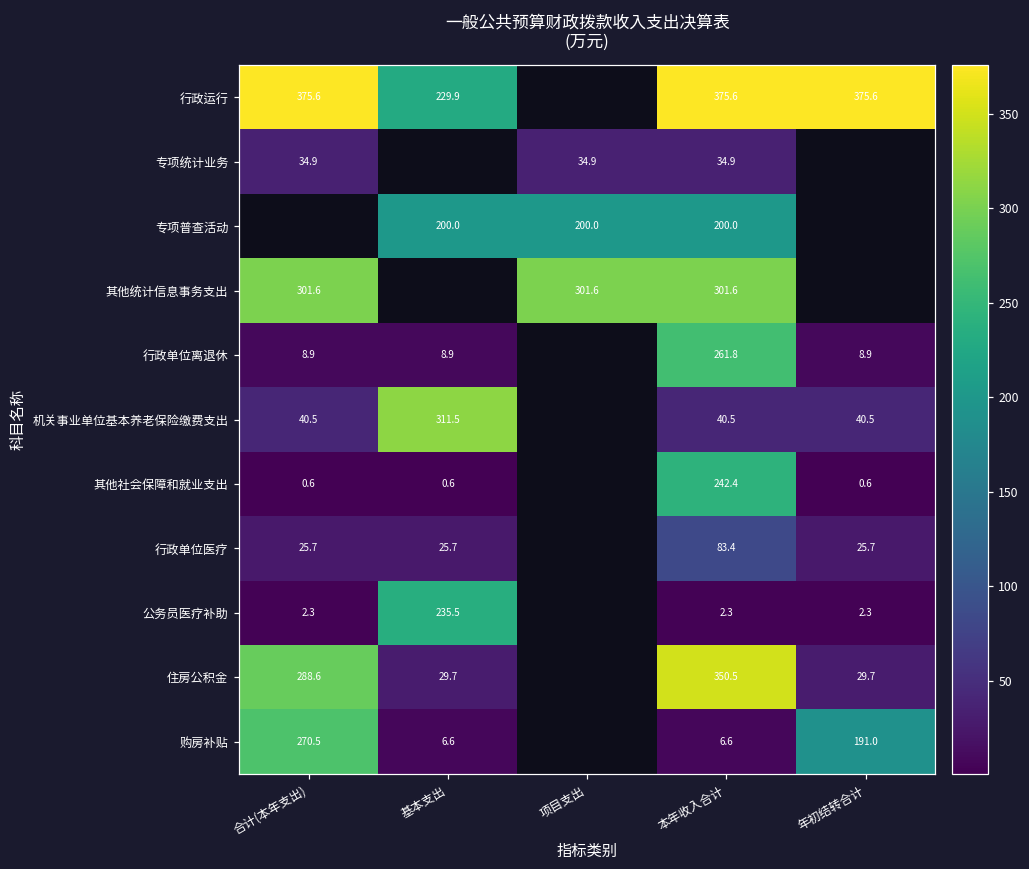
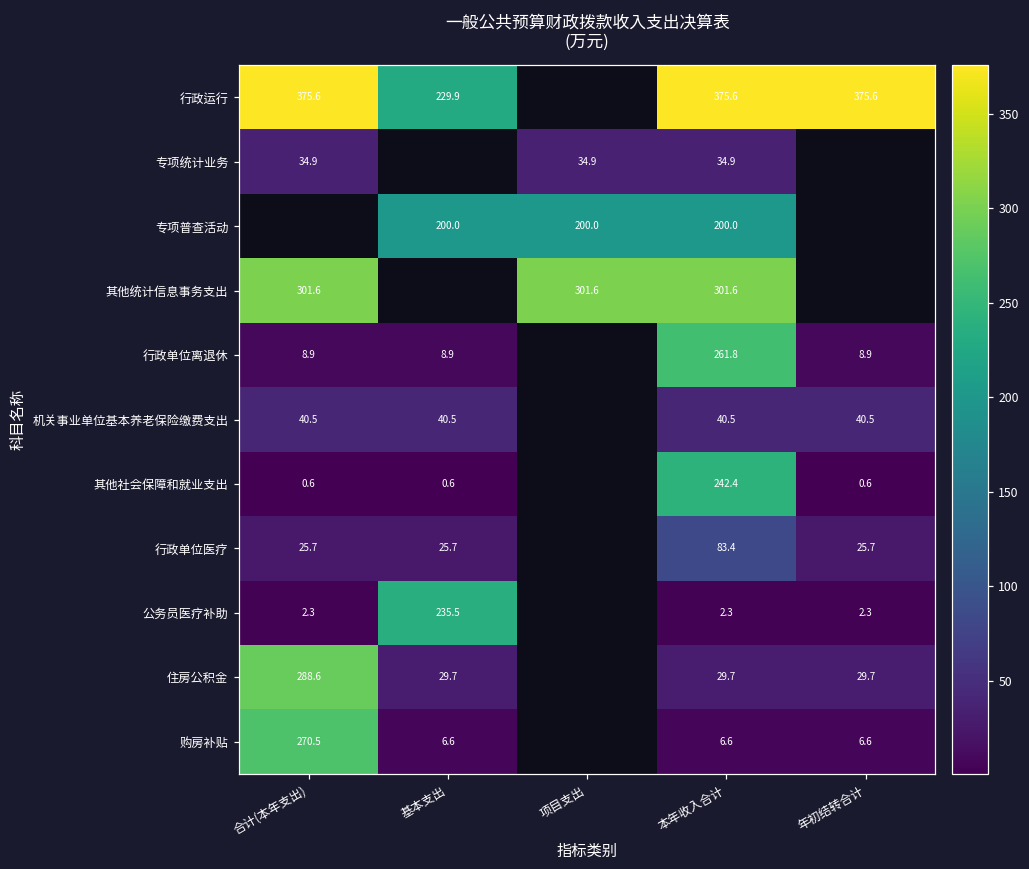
  {
    "机关事业单位基本养老保险缴费支出": {
-     "基本支出": 311.5
+     "基本支出": 40.5
    },
    "住房公积金": {
-     "本年收入合计": 350.5
+     "本年收入合计": 29.7
    },
    "购房补贴": {
-     "年初结转合计": 191.0
+     "年初结转合计": 6.6
    }
  }
